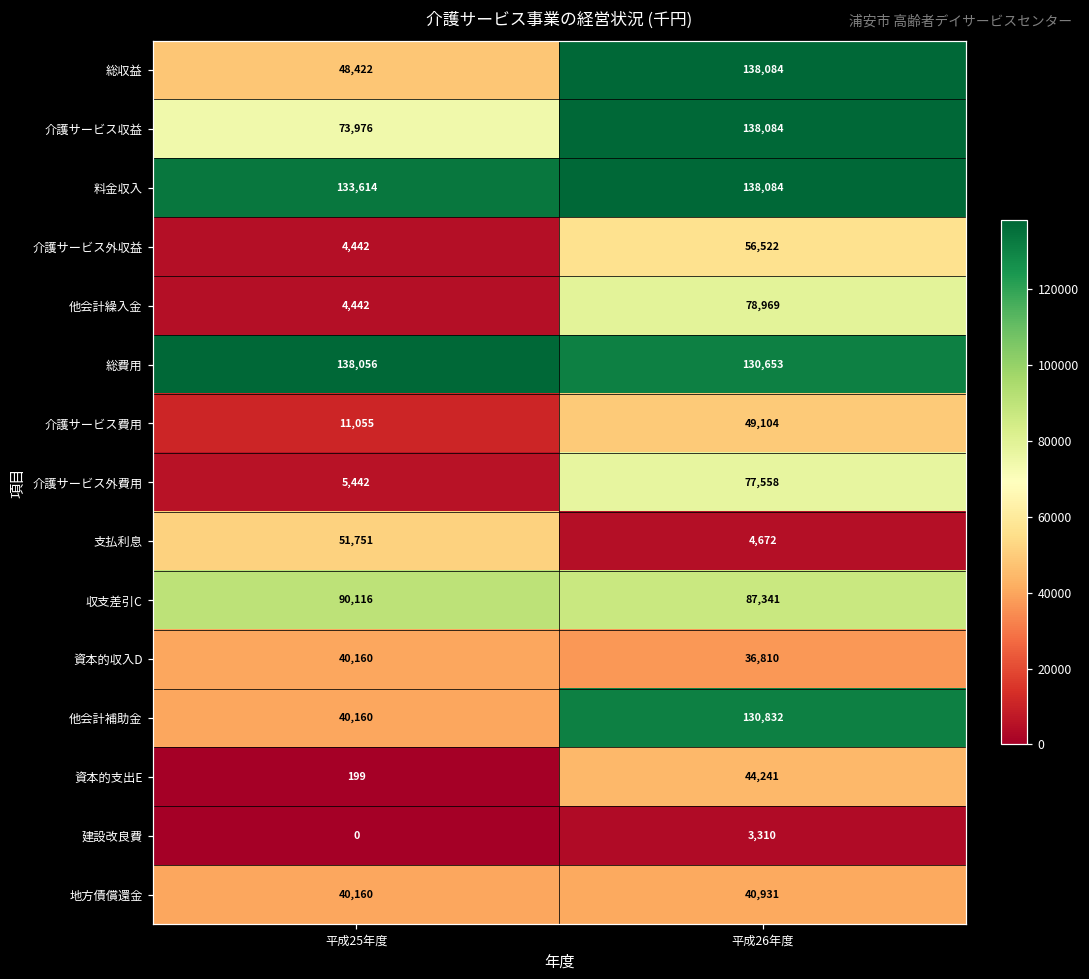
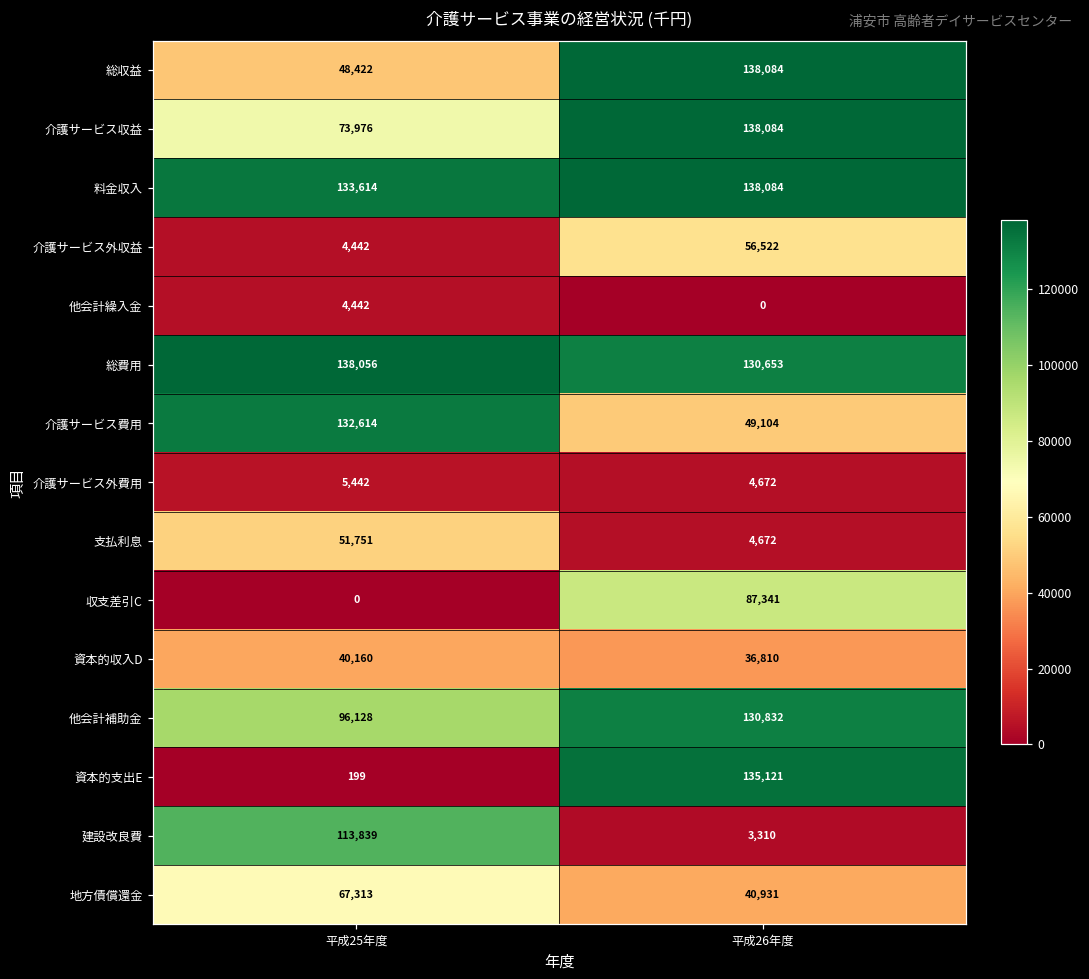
  {
    "総収益": {
      "平成25年度": "48,422",
      "平成26年度": "138,084"
    },
    "介護サービス収益": {
      "平成25年度": "73,976",
      "平成26年度": "138,084"
    },
    "料金収入": {
      "平成25年度": "133,614",
      "平成26年度": "138,084"
    },
    "介護サービス外収益": {
      "平成25年度": "4,442",
      "平成26年度": "56,522"
    },
    "他会計繰入金": {
      "平成25年度": "4,442",
-     "平成26年度": "78,969"
+     "平成26年度": "0"
    },
    "総費用": {
      "平成25年度": "138,056",
      "平成26年度": "130,653"
    },
    "介護サービス費用": {
-     "平成25年度": "11,055",
+     "平成25年度": "132,614",
      "平成26年度": "49,104"
    },
    "介護サービス外費用": {
      "平成25年度": "5,442",
-     "平成26年度": "77,558"
+     "平成26年度": "4,672"
    },
    "支払利息": {
      "平成25年度": "51,751",
      "平成26年度": "4,672"
    },
    "収支差引C": {
-     "平成25年度": "90,116",
+     "平成25年度": "0",
      "平成26年度": "87,341"
    },
    "資本的収入D": {
      "平成25年度": "40,160",
      "平成26年度": "36,810"
    },
    "他会計補助金": {
-     "平成25年度": "40,160",
+     "平成25年度": "96,128",
      "平成26年度": "130,832"
    },
    "資本的支出E": {
      "平成25年度": "199",
-     "平成26年度": "44,241"
+     "平成26年度": "135,121"
    },
    "建設改良費": {
-     "平成25年度": "0",
+     "平成25年度": "113,839",
      "平成26年度": "3,310"
    },
    "地方債償還金": {
-     "平成25年度": "40,160",
+     "平成25年度": "67,313",
      "平成26年度": "40,931"
    }
  }
